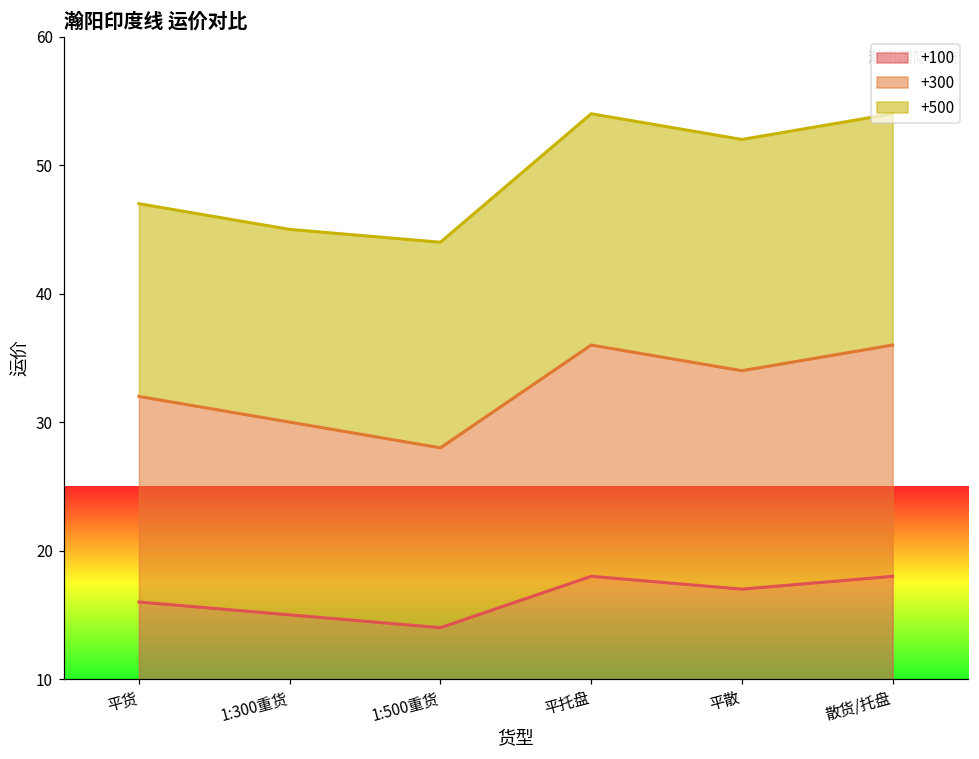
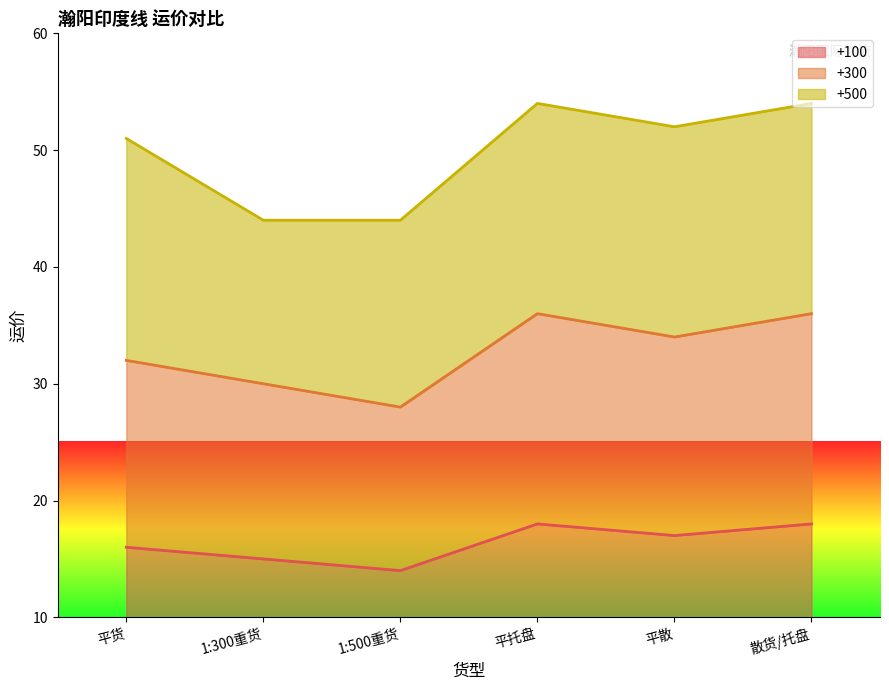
  {
    "+500": {
-     "平货": 15,
-     "1:300重货": 15,
+     "平货": 19,
+     "1:300重货": 14,
      "1:500重货": 16,
      "平托盘": 18,
      "平散": 18
    }
  }
